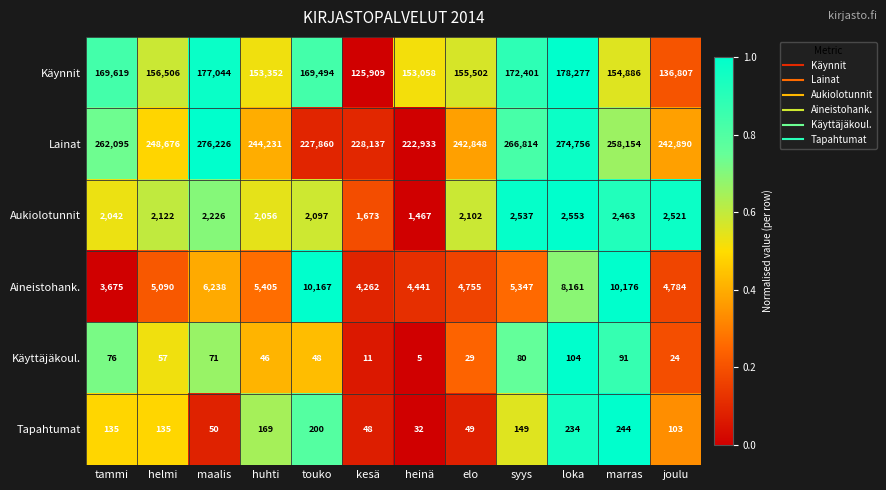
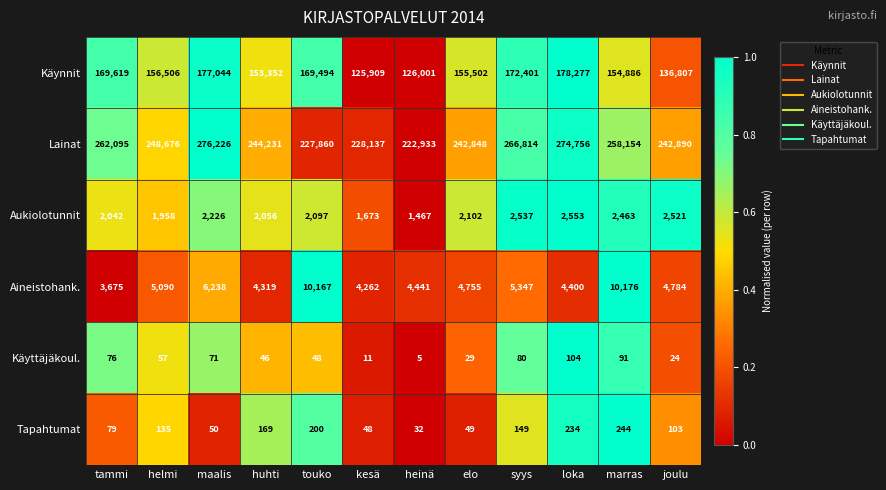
  {
    "Käynnit": {
      "tammi": "169,619",
      "helmi": "156,506",
      "maalis": "177,044",
      "huhti": "153,352",
      "touko": "169,494",
      "kesä": "125,909",
-     "heinä": "153,058",
+     "heinä": "126,001",
      "elo": "155,502",
      "syys": "172,401",
      "loka": "178,277",
      "marras": "154,886",
      "joulu": "136,807"
    },
    "Lainat": {
      "tammi": "262,095",
      "helmi": "248,676",
      "maalis": "276,226",
      "huhti": "244,231",
      "touko": "227,860",
      "kesä": "228,137",
      "heinä": "222,933",
      "elo": "242,848",
      "syys": "266,814",
      "loka": "274,756",
      "marras": "258,154",
      "joulu": "242,890"
    },
    "Aukiolotunnit": {
      "tammi": "2,042",
-     "helmi": "2,122",
+     "helmi": "1,958",
      "maalis": "2,226",
      "huhti": "2,056",
      "touko": "2,097",
      "kesä": "1,673",
      "heinä": "1,467",
      "elo": "2,102",
      "syys": "2,537",
      "loka": "2,553",
      "marras": "2,463",
      "joulu": "2,521"
    },
    "Aineistohank.": {
      "tammi": "3,675",
      "helmi": "5,090",
      "maalis": "6,238",
-     "huhti": "5,405",
+     "huhti": "4,319",
      "touko": "10,167",
      "kesä": "4,262",
      "heinä": "4,441",
      "elo": "4,755",
      "syys": "5,347",
-     "loka": "8,161",
+     "loka": "4,400",
      "marras": "10,176",
      "joulu": "4,784"
    },
    "Käyttäjäkoul.": {
      "tammi": "76",
      "helmi": "57",
      "maalis": "71",
      "huhti": "46",
      "touko": "48",
      "kesä": "11",
      "heinä": "5",
      "elo": "29",
      "syys": "80",
      "loka": "104",
      "marras": "91",
      "joulu": "24"
    },
    "Tapahtumat": {
-     "tammi": "135",
+     "tammi": "79",
      "helmi": "135",
      "maalis": "50",
      "huhti": "169",
      "touko": "200",
      "kesä": "48",
      "heinä": "32",
      "elo": "49",
      "syys": "149",
      "loka": "234",
      "marras": "244",
      "joulu": "103"
    }
  }
